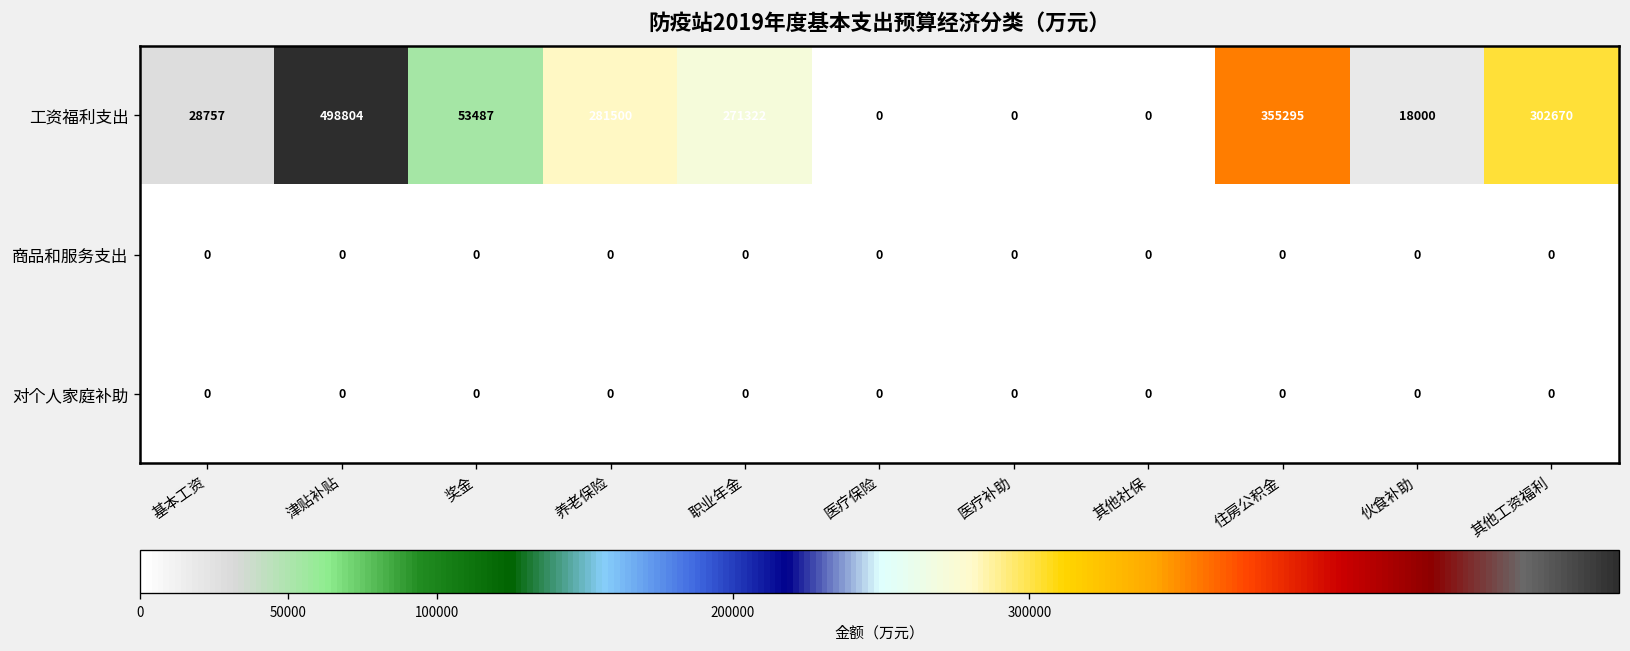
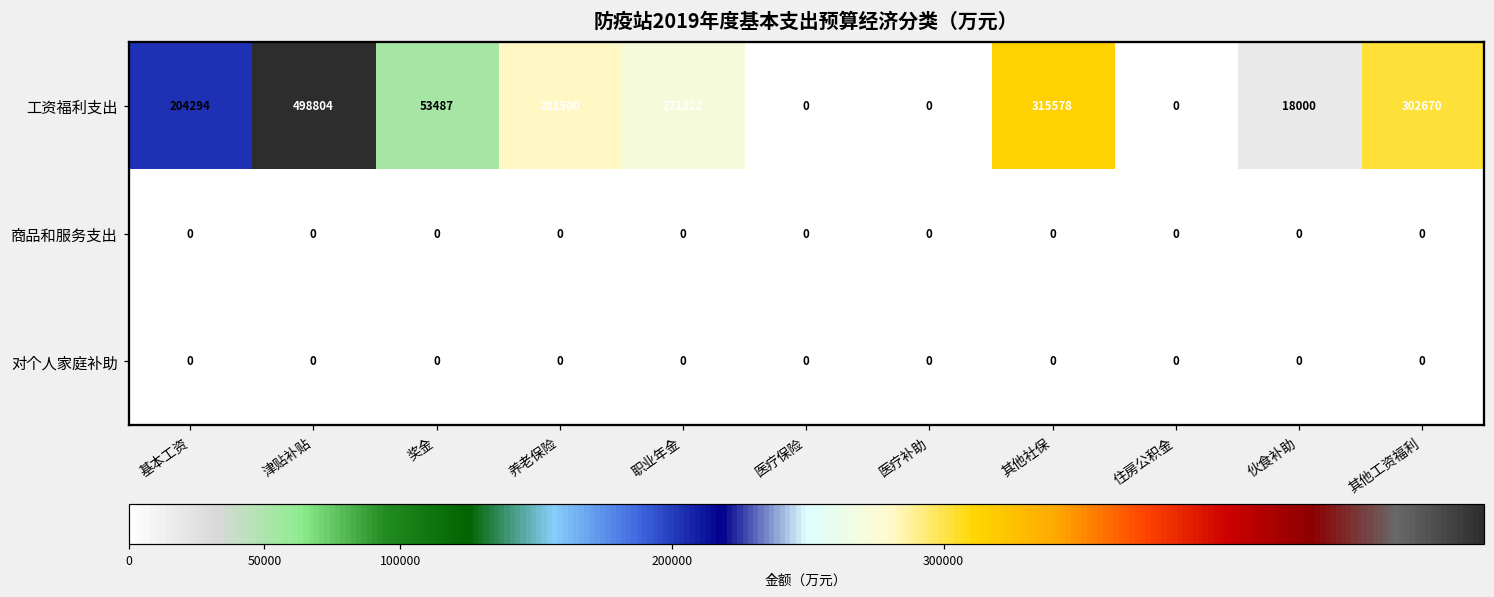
  {
    "工资福利支出": {
-     "基本工资": 28757,
+     "基本工资": 204294,
      "津贴补贴": 498804,
      "奖金": 53487,
      "养老保险": 281500,
      "医疗保险": 0,
      "医疗补助": 0,
-     "其他社保": 0,
-     "住房公积金": 355295,
+     "其他社保": 315578,
+     "住房公积金": 0,
      "伙食补助": 18000,
      "其他工资福利": 302670
    },
    "商品和服务支出": {
      "基本工资": 0,
      "津贴补贴": 0,
      "奖金": 0,
      "养老保险": 0,
      "职业年金": 0,
      "医疗保险": 0,
      "医疗补助": 0,
      "其他社保": 0,
      "住房公积金": 0,
      "伙食补助": 0,
      "其他工资福利": 0
    },
    "对个人家庭补助": {
      "基本工资": 0,
      "津贴补贴": 0,
      "奖金": 0,
      "养老保险": 0,
      "职业年金": 0,
      "医疗保险": 0,
      "医疗补助": 0,
      "其他社保": 0,
      "住房公积金": 0,
      "伙食补助": 0,
      "其他工资福利": 0
    }
  }
